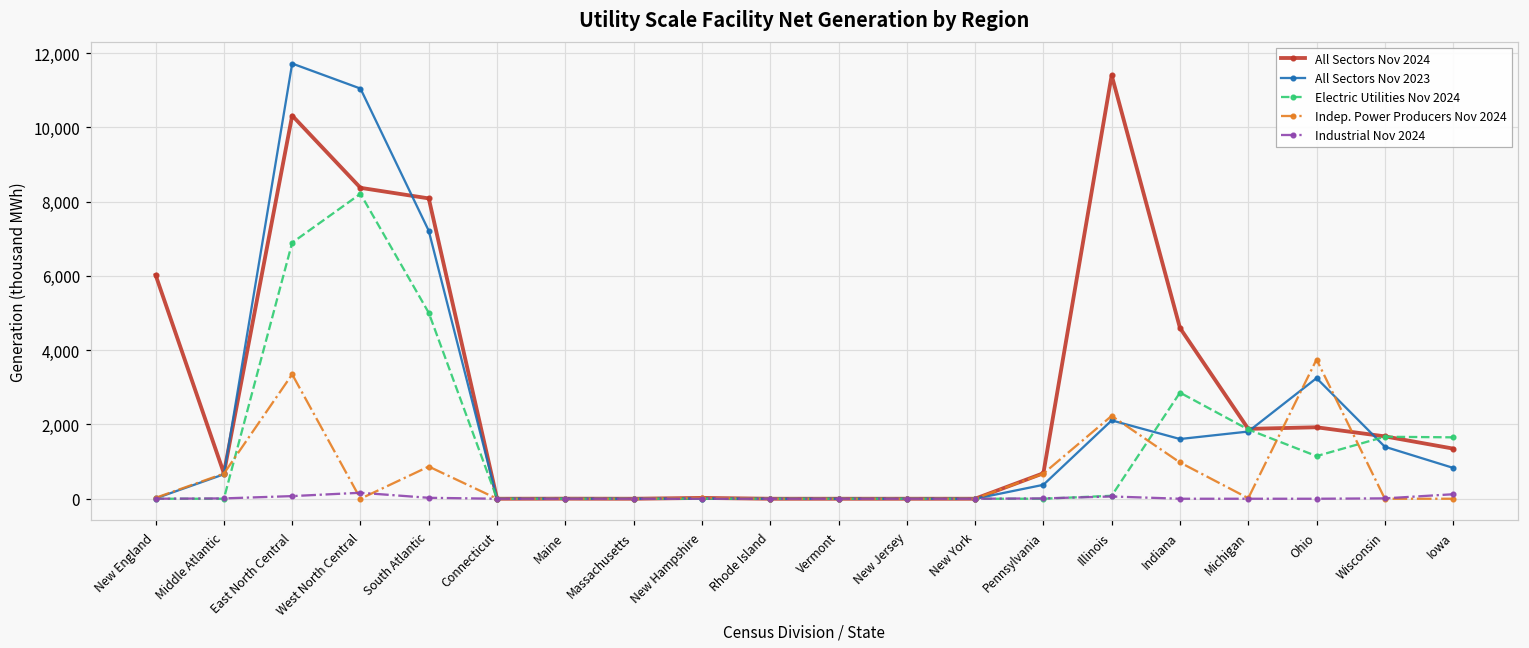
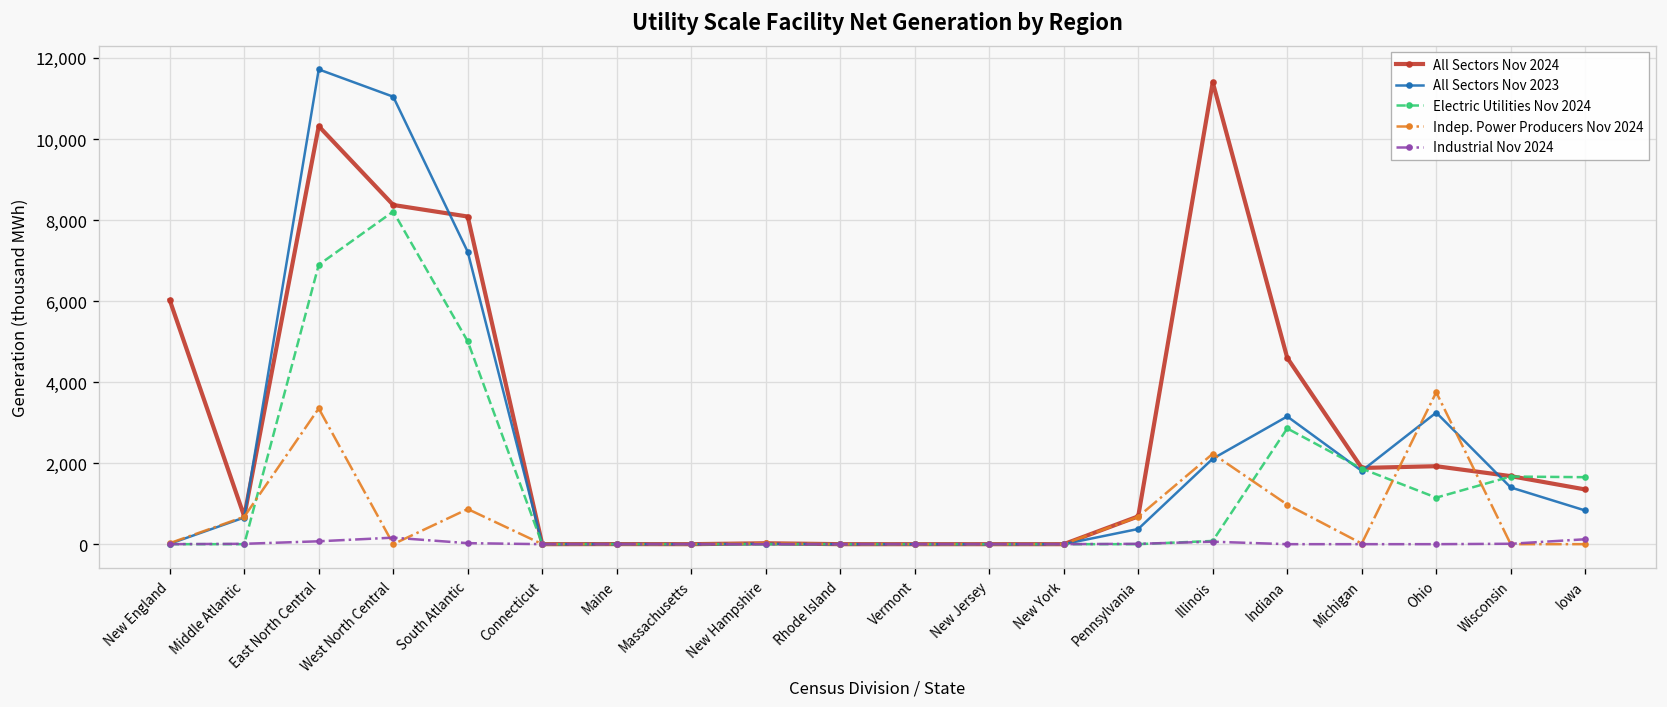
  {
    "All Sectors Nov 2024": {
      "New England": "6,000",
      "East North Central": "10,300",
      "West North Central": "8,400",
      "South Atlantic": "8,100",
      "Illinois": "11,400",
      "Indiana": "4,600",
      "Ohio": "1,900",
      "Iowa": "1,400"
    },
    "All Sectors Nov 2023": {
      "East North Central": "11,700",
      "West North Central": "11,000",
      "South Atlantic": "7,200",
      "Pennsylvania": "400",
      "Illinois": "2,100",
-     "Indiana": "1,600",
+     "Indiana": "3,200",
      "Ohio": "3,200",
      "Wisconsin": "1,400",
      "Iowa": "800"
    },
    "Electric Utilities Nov 2024": {
      "East North Central": "6,900",
      "West North Central": "8,200",
      "South Atlantic": "5,000",
      "Indiana": "2,900",
      "Ohio": "1,100",
      "Iowa": "1,700"
    },
    "Indep. Power Producers Nov 2024": {
      "East North Central": "3,400",
      "West North Central": "0",
      "South Atlantic": "900",
      "Illinois": "2,200",
      "Indiana": "1,000",
      "Ohio": "3,700",
      "Iowa": "0"
    },
    "Industrial Nov 2024": {
      "East North Central": "100",
      "West North Central": "200",
      "South Atlantic": "0",
      "Indiana": "0",
      "Ohio": "0",
      "Iowa": "100"
    }
  }
